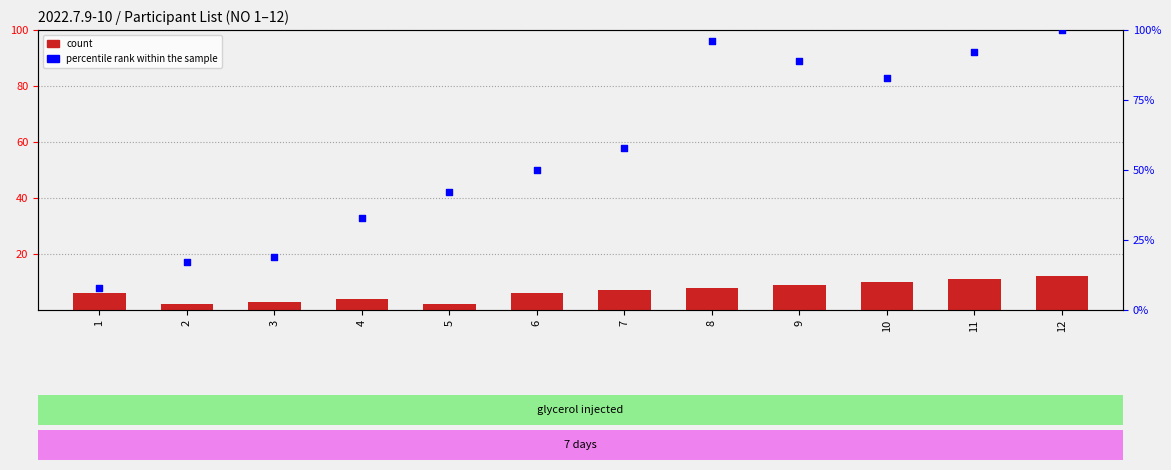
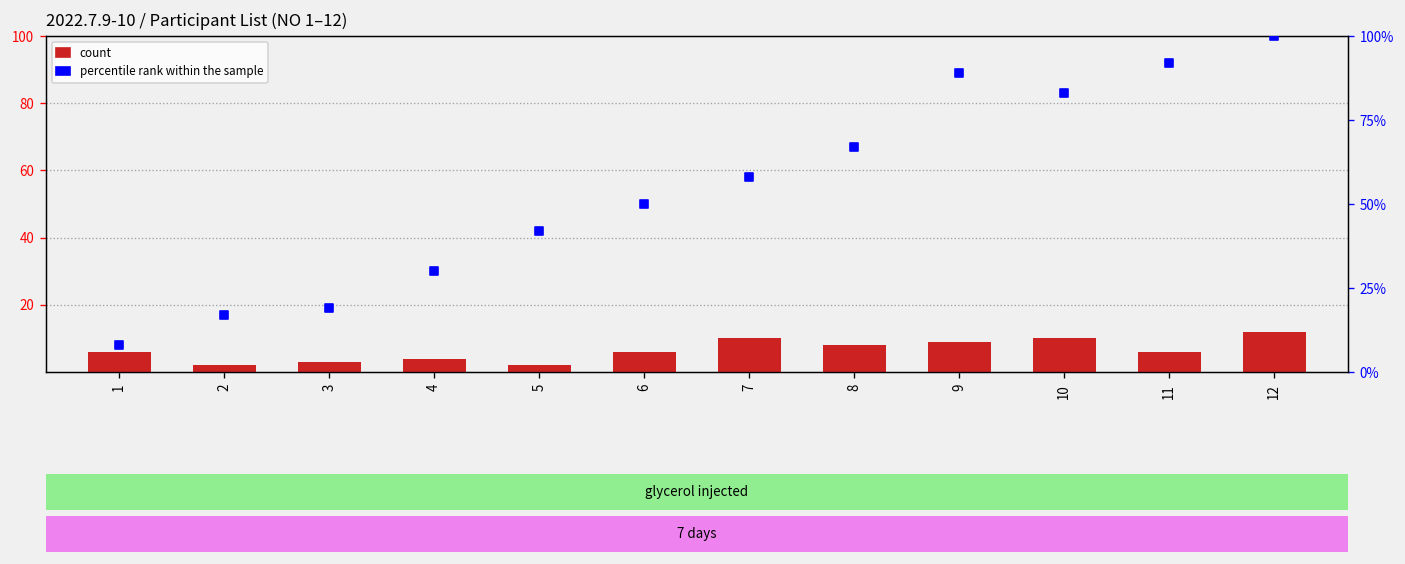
  {
    "count": {
      "1": "6",
      "2": "2",
      "3": "3",
      "4": "4",
      "5": "2",
      "6": "6",
-     "7": "7",
+     "7": "10",
      "8": "8",
      "9": "9",
      "10": "10",
-     "11": "11",
+     "11": "6",
      "12": "12"
    },
    "percentile rank within the sample": {
-     "4": "33%",
-     "8": "96%"
+     "4": "30%",
+     "8": "67%"
    }
  }
